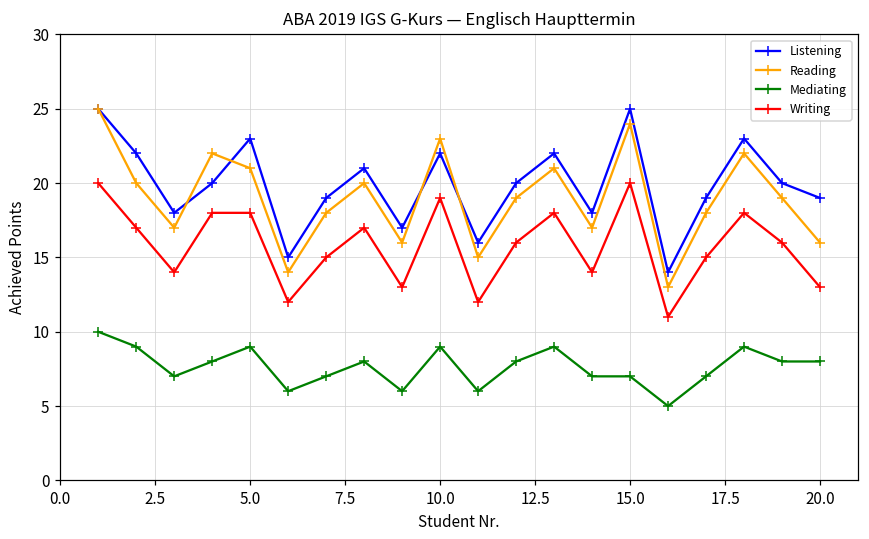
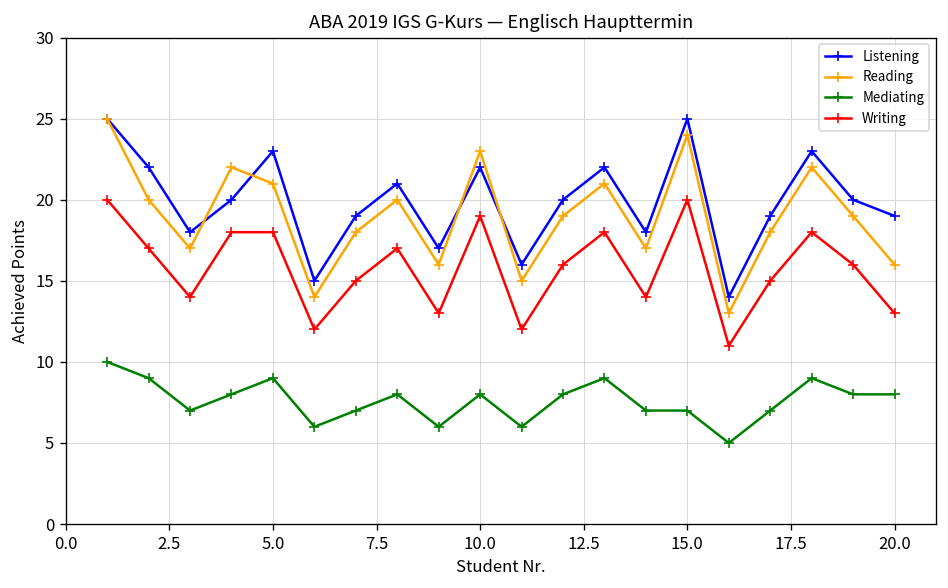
  {
    "Listening": {
      "5.0": 23,
      "10.0": 22,
      "15.0": 25,
      "20.0": 19
    },
    "Reading": {
      "5.0": 21,
      "10.0": 23,
      "15.0": 24,
      "20.0": 16
    },
    "Mediating": {
      "5.0": 9,
-     "10.0": 9,
+     "10.0": 8,
      "15.0": 7,
      "20.0": 8
    },
    "Writing": {
      "5.0": 18,
      "10.0": 19,
      "15.0": 20,
      "20.0": 13
    }
  }
